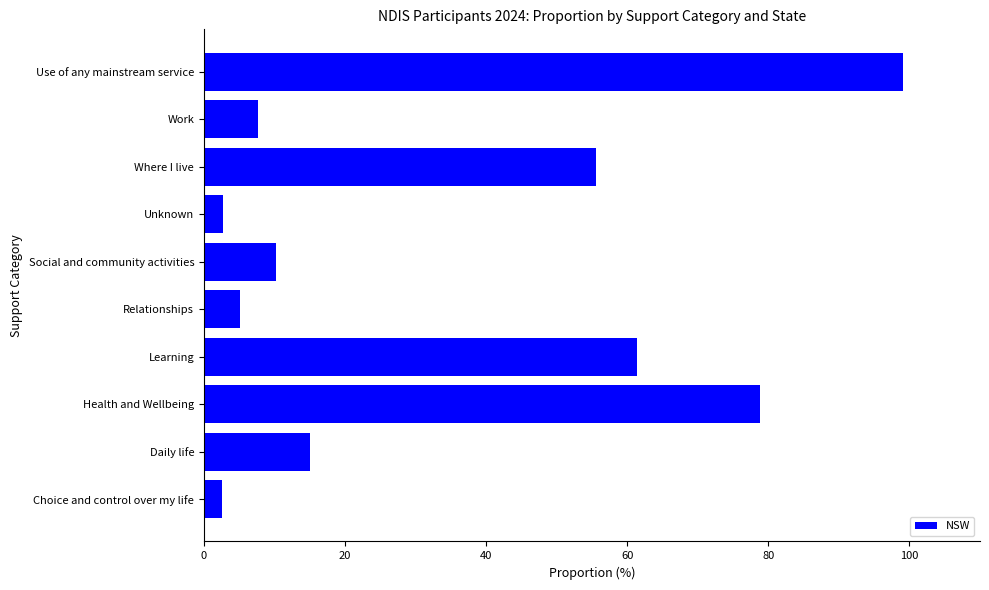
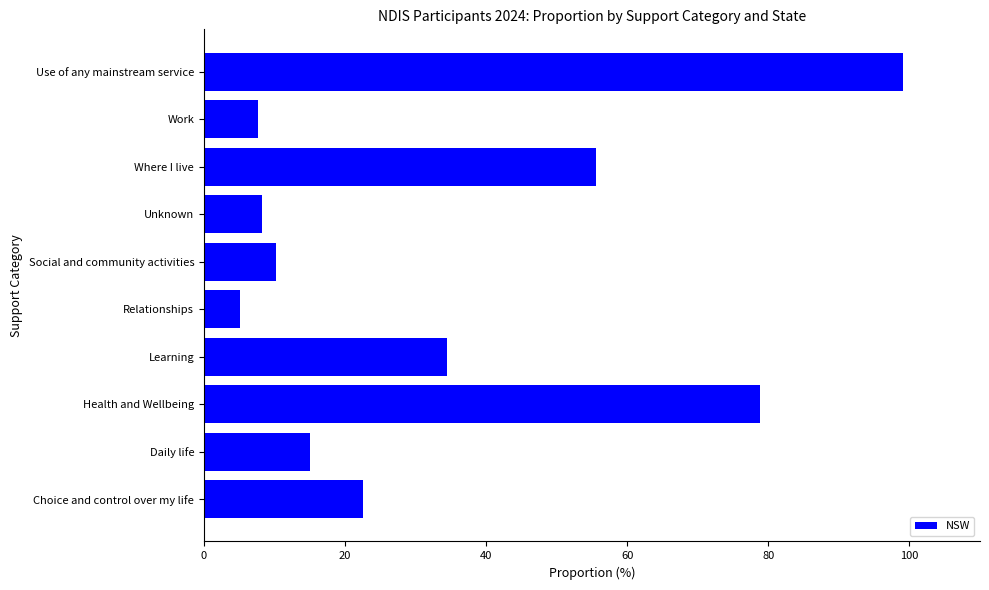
  {
    "Use of any mainstream service": 99,
    "Work": 8,
    "Where I live": 56,
-   "Unknown": 3,
+   "Unknown": 8,
    "Social and community activities": 10,
    "Relationships": 5,
-   "Learning": 61,
+   "Learning": 35,
    "Health and Wellbeing": 79,
    "Daily life": 15,
-   "Choice and control over my life": 3
+   "Choice and control over my life": 23
  }
